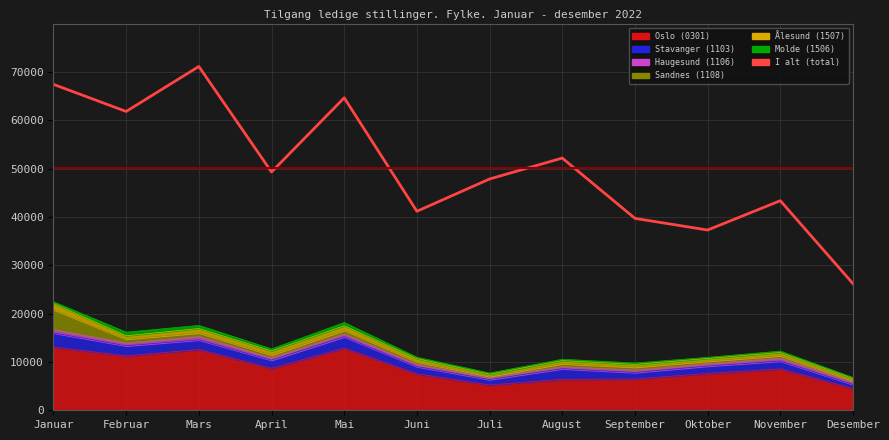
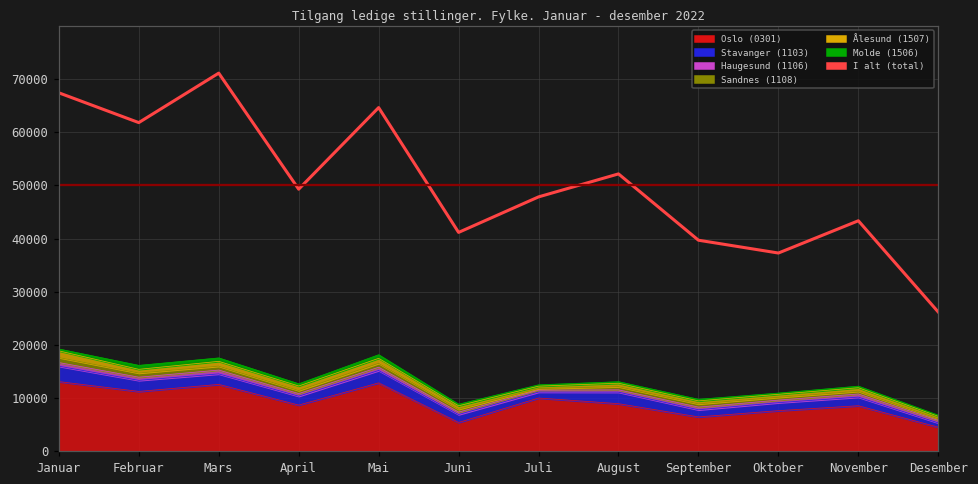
  {
    "Oslo (0301)": {
      "Januar": 13000,
      "Februar": 11000,
      "Mars": 13000,
      "April": 9000,
      "Mai": 13000,
-     "Juni": 8000,
-     "Juli": 5000,
-     "August": 6000,
+     "Juni": 5000,
+     "Juli": 10000,
+     "August": 9000,
      "September": 6000,
      "Oktober": 8000,
      "November": 9000,
      "Desember": 5000
    },
    "Stavanger (1103)": {
      "Januar": 3000,
      "Februar": 2000,
      "Mars": 2000,
      "Mai": 2000,
      "November": 2000
    },
    "Haugesund (1106)": {
      "Januar": 1000,
      "Februar": 1000,
      "Mars": 1000,
      "Mai": 1000
    },
    "Sandnes (1108)": {
-     "Januar": 4000,
+     "Januar": 1000,
      "Februar": 1000,
      "Mars": 1000,
      "April": 1000,
      "Mai": 1000,
      "Juni": 1000,
      "August": 1000,
      "September": 1000,
      "Oktober": 1000
    },
    "Ålesund (1507)": {
      "Februar": 1000,
      "Mars": 1000,
      "Mai": 1000
    },
    "Molde (1506)": {
      "Februar": 1000,
      "Mars": 1000,
      "Mai": 1000
    },
    "I alt (total)": {
      "Januar": 67000,
      "Februar": 62000,
      "Mars": 71000,
      "April": 49000,
      "Mai": 65000,
      "Juni": 41000,
      "Juli": 48000,
      "August": 52000,
      "September": 40000,
      "Oktober": 37000,
      "November": 43000,
      "Desember": 26000
    }
  }
